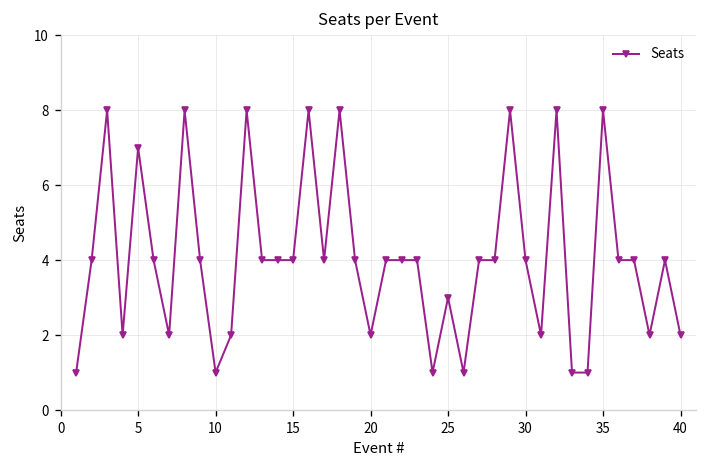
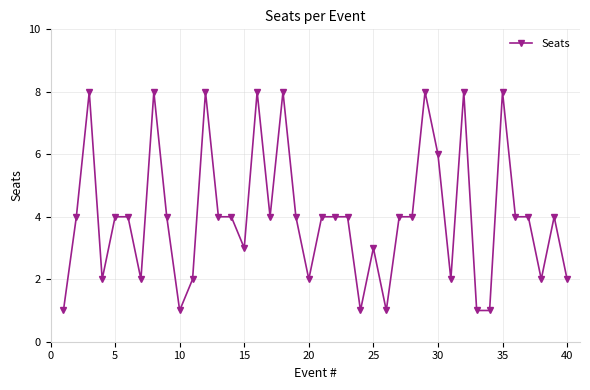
  {
-   "5": 7,
+   "5": 4,
    "10": 1,
-   "15": 4,
+   "15": 3,
    "20": 2,
    "25": 3,
-   "30": 4,
+   "30": 6,
    "35": 8,
    "40": 2
  }
